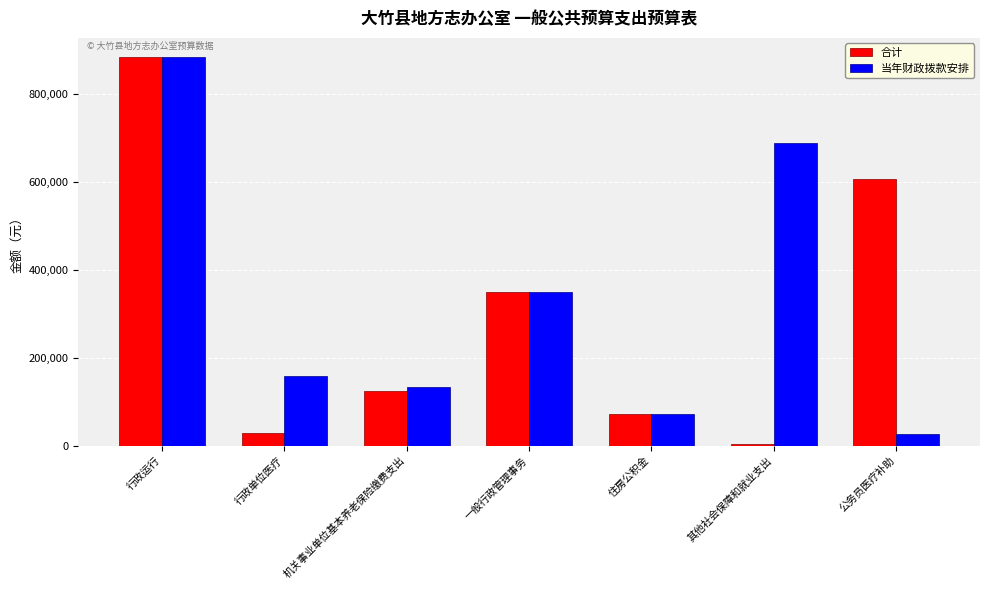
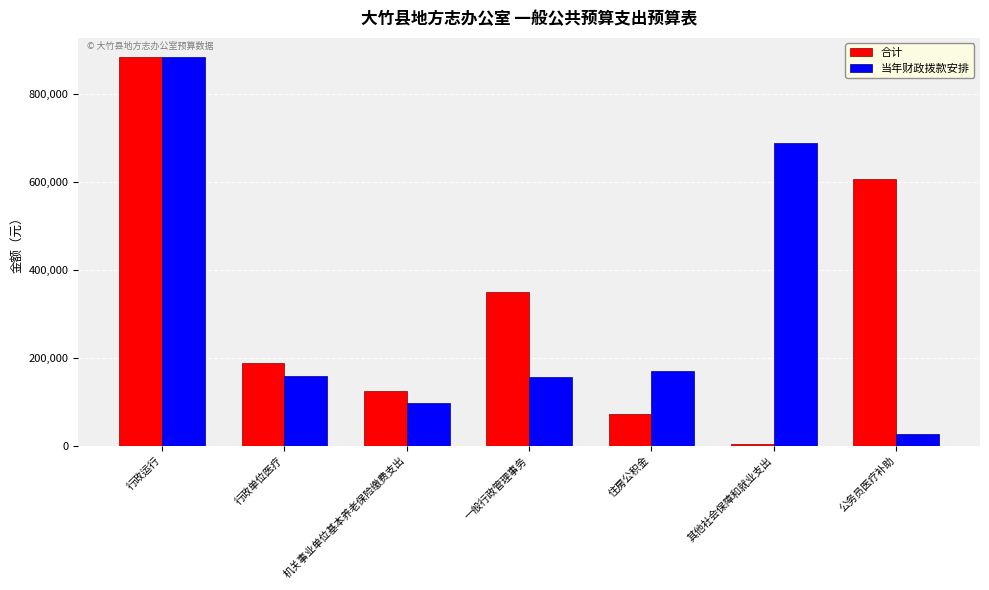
  {
    "合计": {
      "行政运行": "880,000",
-     "行政单位医疗": "30,000",
+     "行政单位医疗": "190,000",
      "机关事业单位基本养老保险缴费支出": "120,000",
      "一般行政管理事务": "350,000",
      "住房公积金": "70,000",
      "公务员医疗补助": "610,000"
    },
    "当年财政拨款安排": {
      "行政运行": "880,000",
      "行政单位医疗": "160,000",
-     "机关事业单位基本养老保险缴费支出": "130,000",
-     "一般行政管理事务": "350,000",
-     "住房公积金": "70,000",
+     "机关事业单位基本养老保险缴费支出": "100,000",
+     "一般行政管理事务": "160,000",
+     "住房公积金": "170,000",
      "其他社会保障和就业支出": "690,000",
      "公务员医疗补助": "30,000"
    }
  }
